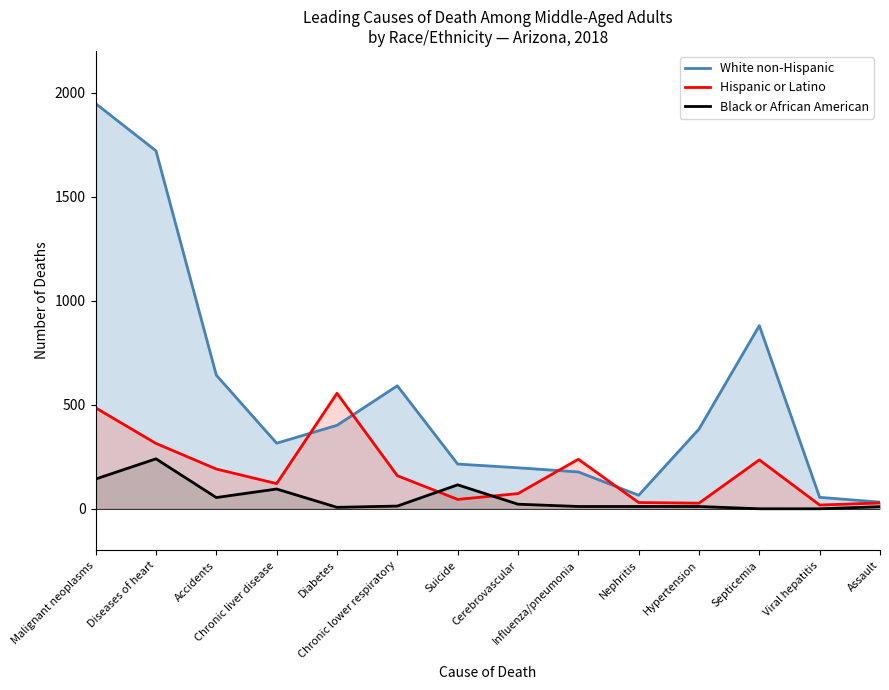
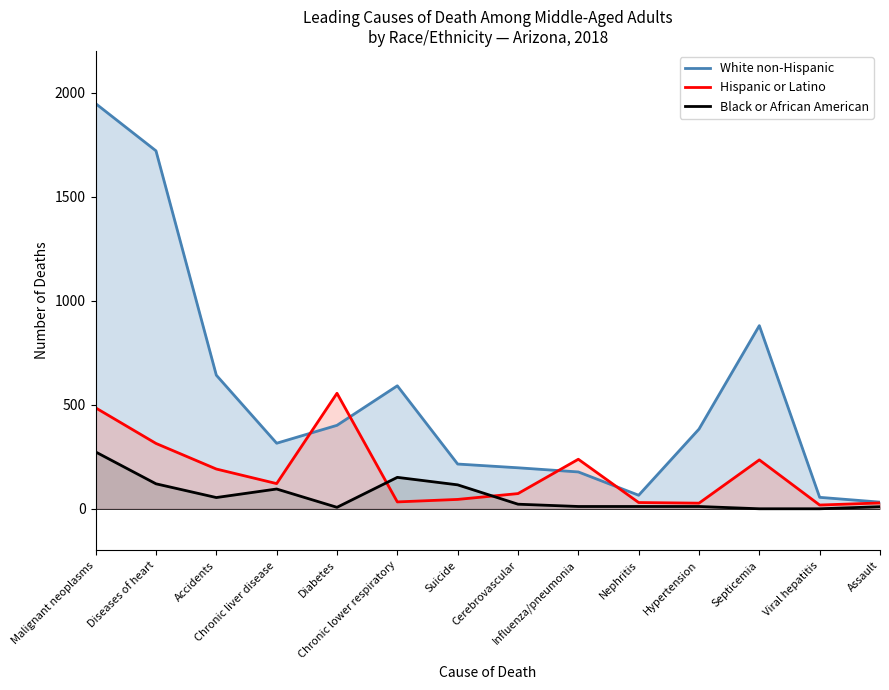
  {
    "White non-Hispanic": {
      "Malignant neoplasms": 1950,
      "Diseases of heart": 1720,
      "Accidents": 640,
      "Chronic liver disease": 320,
      "Diabetes": 400,
      "Chronic lower respiratory": 590,
      "Suicide": 220,
      "Cerebrovascular": 200,
      "Influenza/pneumonia": 180,
      "Nephritis": 70,
      "Hypertension": 380,
      "Septicemia": 880,
      "Viral hepatitis": 60
    },
    "Hispanic or Latino": {
      "Malignant neoplasms": 490,
      "Diseases of heart": 310,
      "Accidents": 190,
      "Chronic liver disease": 120,
      "Diabetes": 560,
-     "Chronic lower respiratory": 160,
+     "Chronic lower respiratory": 30,
      "Suicide": 50,
      "Cerebrovascular": 70,
      "Influenza/pneumonia": 240,
      "Nephritis": 30,
      "Hypertension": 30,
      "Septicemia": 240,
      "Viral hepatitis": 20
    },
    "Black or African American": {
-     "Malignant neoplasms": 140,
-     "Diseases of heart": 240,
+     "Malignant neoplasms": 270,
+     "Diseases of heart": 120,
      "Accidents": 50,
      "Chronic liver disease": 100,
      "Diabetes": 10,
-     "Chronic lower respiratory": 10,
+     "Chronic lower respiratory": 150,
      "Suicide": 120,
      "Cerebrovascular": 20,
      "Influenza/pneumonia": 10,
      "Nephritis": 10,
      "Hypertension": 10,
      "Septicemia": 0,
      "Viral hepatitis": 0,
      "Assault": 10
    }
  }
